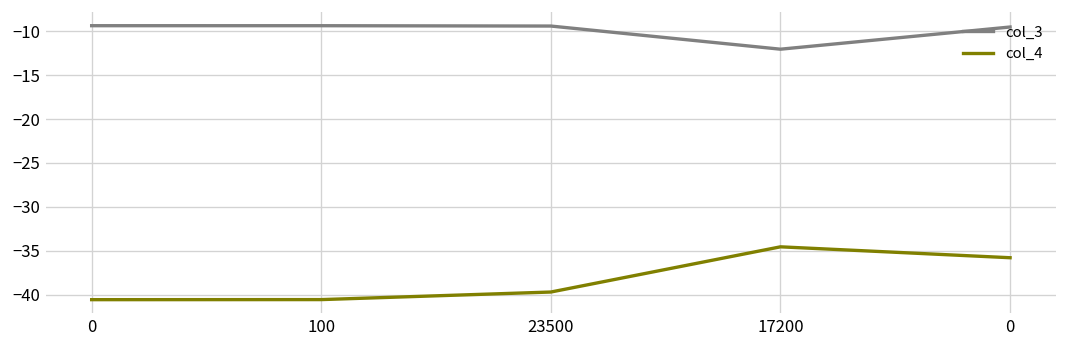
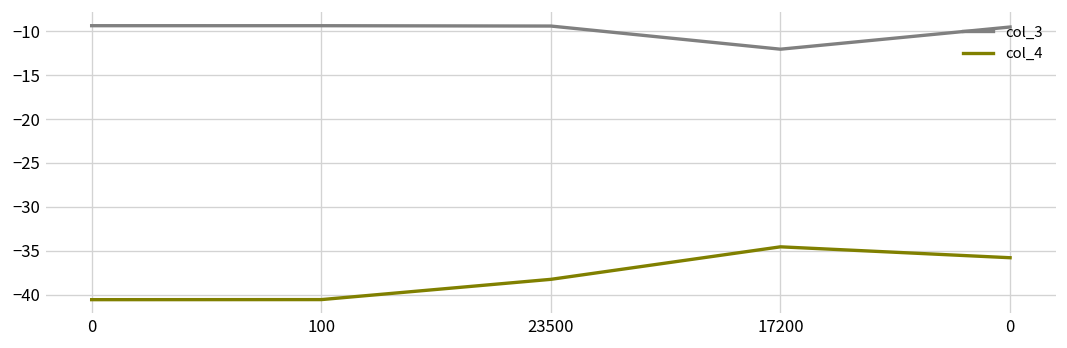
  {
    "col_3": {
      "100": -9,
      "23500": -9,
      "17200": -12
    },
    "col_4": {
      "100": -41,
-     "23500": -40,
+     "23500": -38,
      "17200": -35
    }
  }
